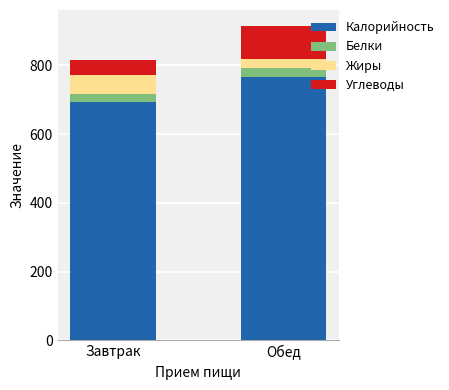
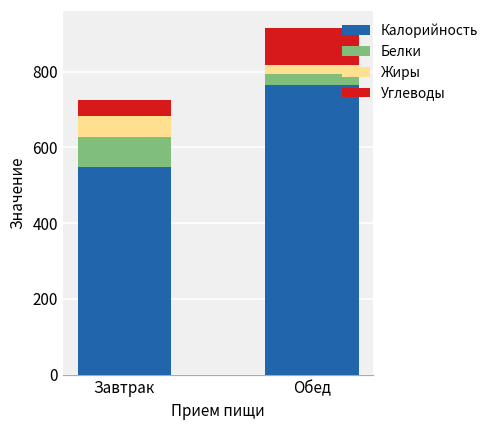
  {
    "Калорийность": {
-     "Завтрак": 690,
+     "Завтрак": 550,
      "Обед": 770
    },
    "Белки": {
-     "Завтрак": 20,
+     "Завтрак": 80,
      "Обед": 30
    },
    "Жиры": {
      "Завтрак": 50,
      "Обед": 30
    },
    "Углеводы": {
      "Завтрак": 40,
      "Обед": 100
    }
  }
